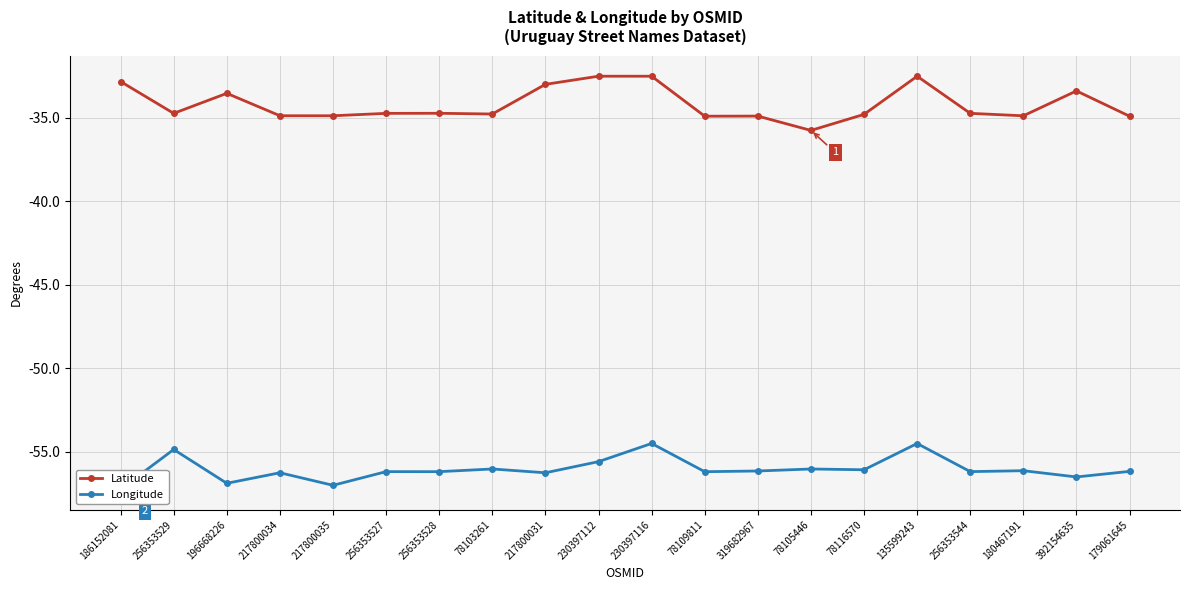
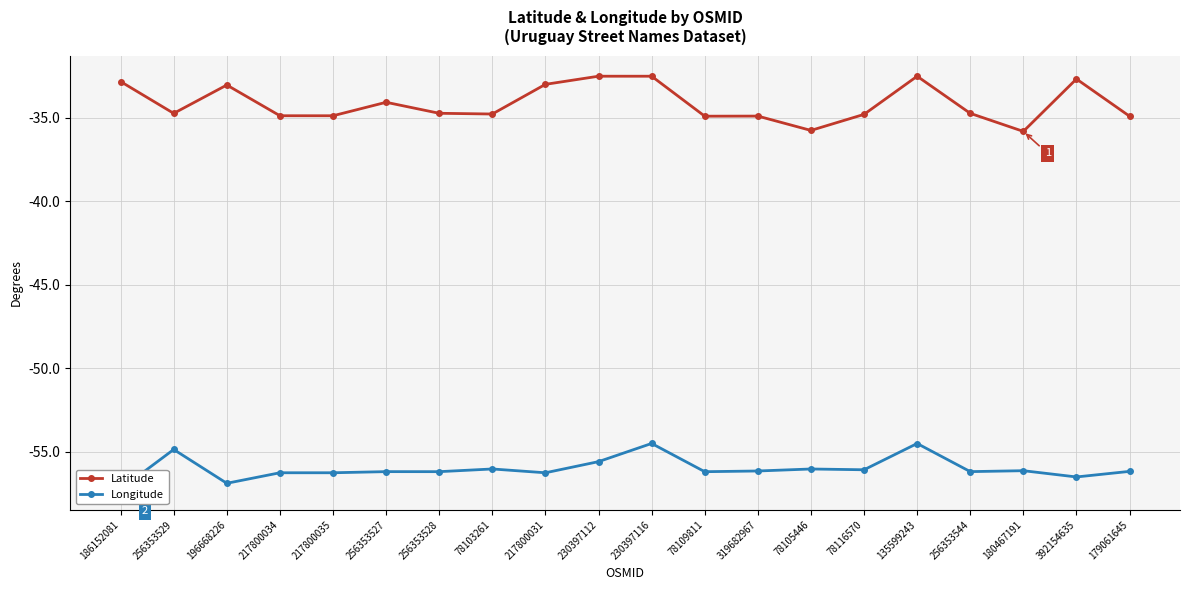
  {
    "Latitude": {
      "186152081": -32.8,
      "256353529": -34.7,
-     "196668226": -33.5,
+     "196668226": -33.0,
      "217800034": -34.9,
      "217800035": -34.9,
-     "256353527": -34.7,
+     "256353527": -34.1,
      "256353528": -34.7,
      "78103261": -34.8,
      "217800031": -33.0,
      "230397112": -32.5,
      "230397116": -32.5,
      "78109811": -34.9,
      "319682967": -34.9,
      "78105446": -35.8,
      "78116570": -34.8,
      "135599243": -32.5,
      "256353544": -34.7,
-     "180467191": -34.9,
-     "392154635": -33.4,
+     "180467191": -35.8,
+     "392154635": -32.7,
      "179061645": -34.9
    },
    "Longitude": {
      "256353529": -54.9,
      "196668226": -56.9,
      "217800034": -56.3,
-     "217800035": -57.0,
+     "217800035": -56.3,
      "256353527": -56.2,
      "256353528": -56.2,
      "78103261": -56.0,
      "217800031": -56.3,
      "230397112": -55.6,
      "230397116": -54.5,
      "78109811": -56.2,
      "319682967": -56.2,
      "78105446": -56.0,
      "78116570": -56.1,
      "135599243": -54.5,
      "256353544": -56.2,
      "180467191": -56.2,
      "392154635": -56.5,
      "179061645": -56.2
    }
  }
